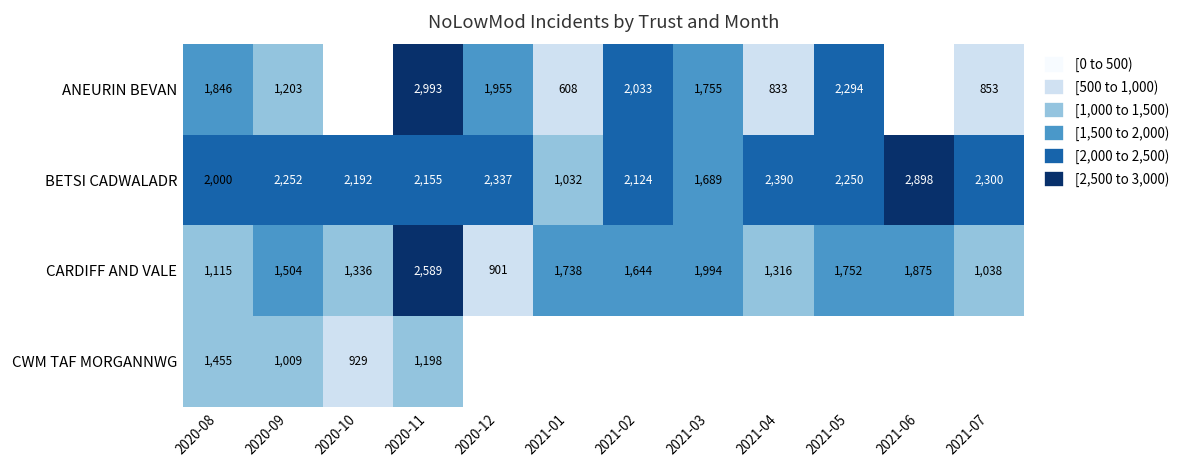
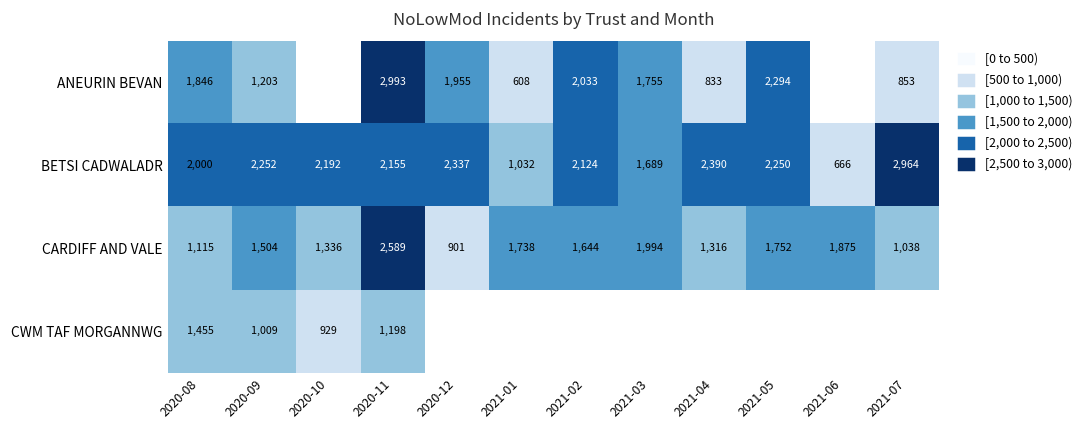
  {
    "ANEURIN BEVAN": {
      "2020-08": "1,846",
      "2020-09": "1,203",
      "2020-11": "2,993",
      "2020-12": "1,955",
      "2021-01": "608",
      "2021-02": "2,033",
      "2021-03": "1,755",
      "2021-04": "833",
      "2021-05": "2,294",
      "2021-07": "853"
    },
    "BETSI CADWALADR": {
      "2020-08": "2,000",
      "2020-09": "2,252",
      "2020-10": "2,192",
      "2020-11": "2,155",
      "2020-12": "2,337",
      "2021-01": "1,032",
      "2021-02": "2,124",
      "2021-03": "1,689",
      "2021-04": "2,390",
      "2021-05": "2,250",
-     "2021-06": "2,898",
-     "2021-07": "2,300"
+     "2021-06": "666",
+     "2021-07": "2,964"
    },
    "CARDIFF AND VALE": {
      "2020-08": "1,115",
      "2020-09": "1,504",
      "2020-10": "1,336",
      "2020-11": "2,589",
      "2020-12": "901",
      "2021-01": "1,738",
      "2021-02": "1,644",
      "2021-03": "1,994",
      "2021-04": "1,316",
      "2021-05": "1,752",
      "2021-06": "1,875",
      "2021-07": "1,038"
    },
    "CWM TAF MORGANNWG": {
      "2020-08": "1,455",
      "2020-09": "1,009",
      "2020-10": "929",
      "2020-11": "1,198"
    }
  }
